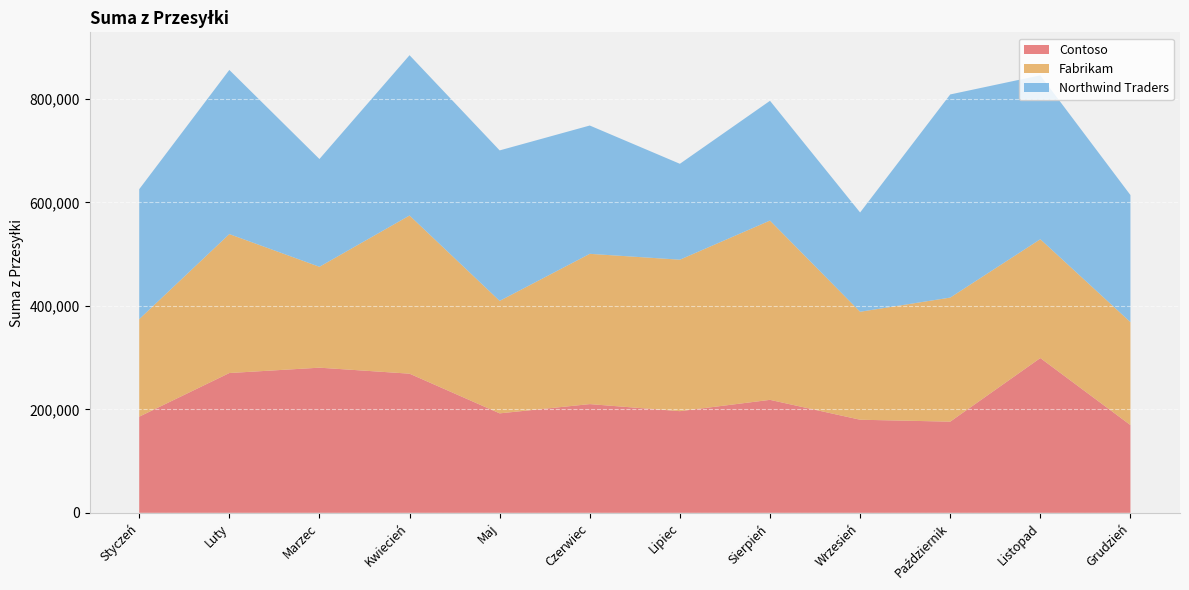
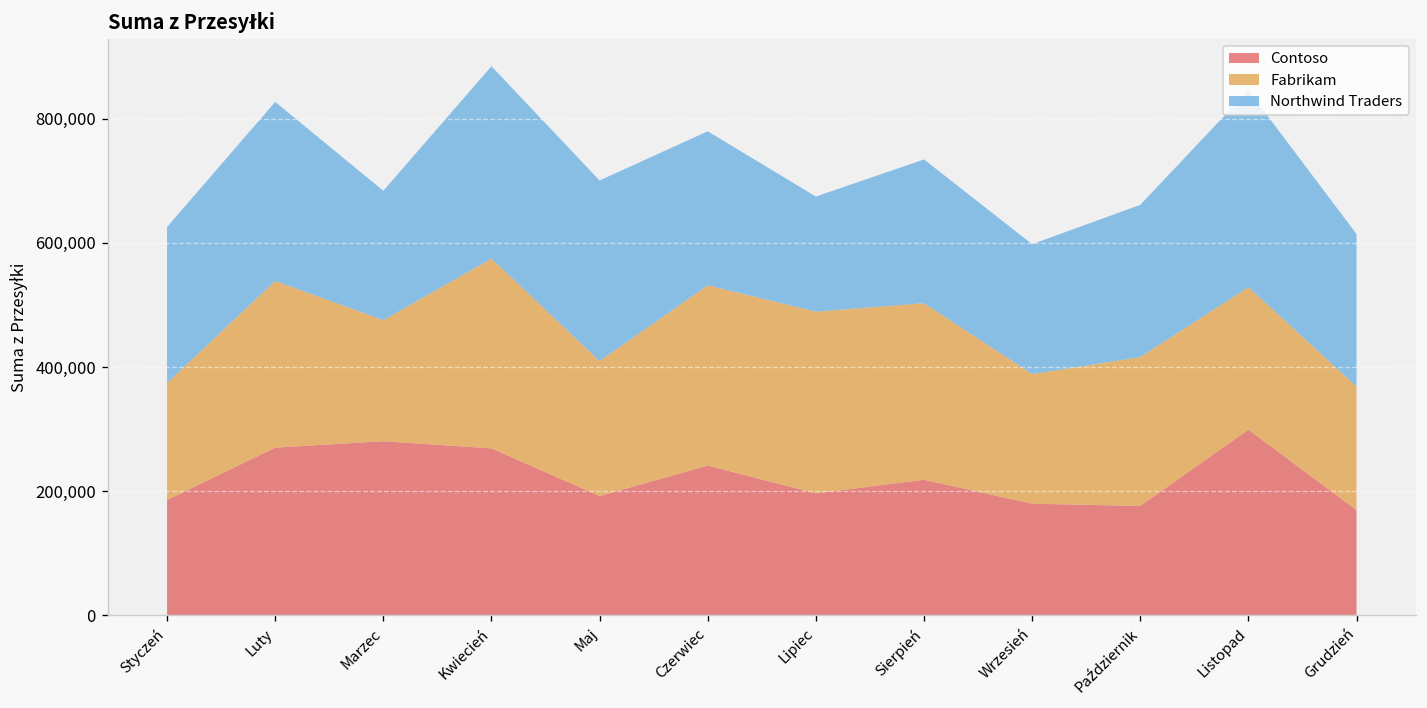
  {
    "Contoso": {
      "Styczeń": "190,000",
      "Luty": "270,000",
      "Marzec": "280,000",
      "Kwiecień": "270,000",
      "Maj": "190,000",
-     "Czerwiec": "210,000",
+     "Czerwiec": "240,000",
      "Lipiec": "200,000",
      "Sierpień": "220,000",
      "Wrzesień": "180,000",
      "Październik": "180,000",
      "Listopad": "300,000",
      "Grudzień": "170,000"
    },
    "Fabrikam": {
      "Styczeń": "190,000",
      "Luty": "270,000",
      "Marzec": "190,000",
      "Kwiecień": "310,000",
      "Maj": "220,000",
      "Czerwiec": "290,000",
      "Lipiec": "290,000",
-     "Sierpień": "350,000",
+     "Sierpień": "280,000",
      "Wrzesień": "210,000",
      "Październik": "240,000",
      "Listopad": "230,000",
      "Grudzień": "200,000"
    },
    "Northwind Traders": {
      "Styczeń": "250,000",
-     "Luty": "320,000",
+     "Luty": "290,000",
      "Marzec": "210,000",
      "Kwiecień": "310,000",
      "Maj": "290,000",
      "Czerwiec": "250,000",
      "Lipiec": "190,000",
      "Sierpień": "230,000",
-     "Wrzesień": "190,000",
-     "Październik": "390,000",
+     "Wrzesień": "210,000",
+     "Październik": "250,000",
      "Grudzień": "250,000"
    }
  }
